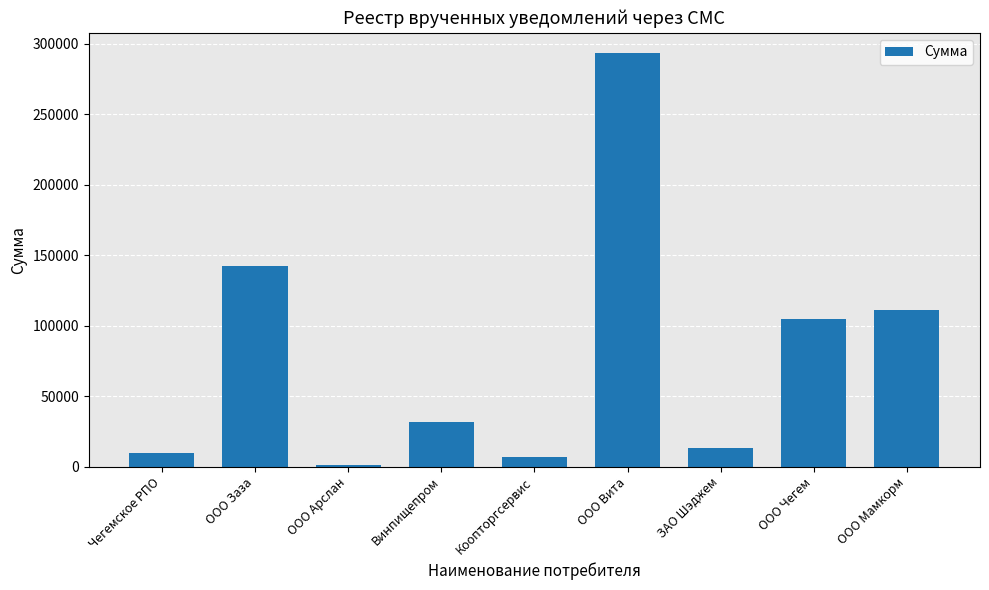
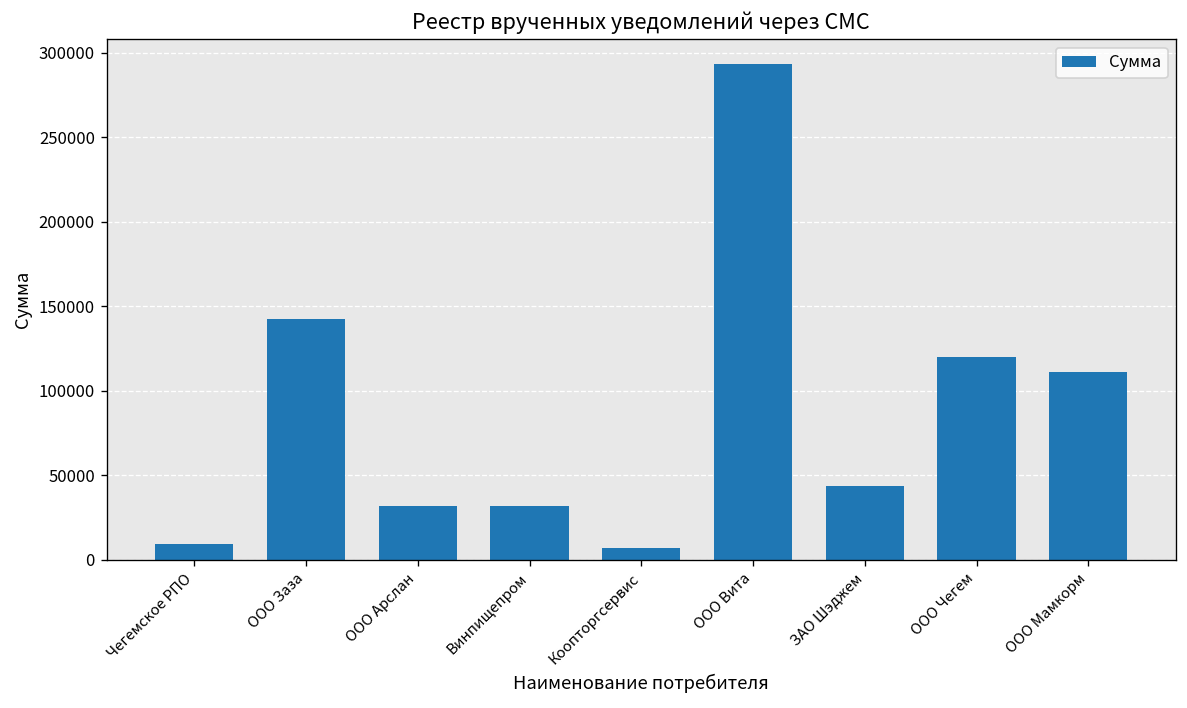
  {
    "Чегемское РПО": 10000,
    "ООО Заза": 142000,
-   "ООО Арслан": 1000,
+   "ООО Арслан": 32000,
    "Винпищепром": 32000,
    "Коопторгсервис": 7000,
    "ООО Вита": 293000,
-   "ЗАО Шэджем": 13000,
-   "ООО Чегем": 105000,
+   "ЗАО Шэджем": 44000,
+   "ООО Чегем": 120000,
    "ООО Мамкорм": 111000
  }
